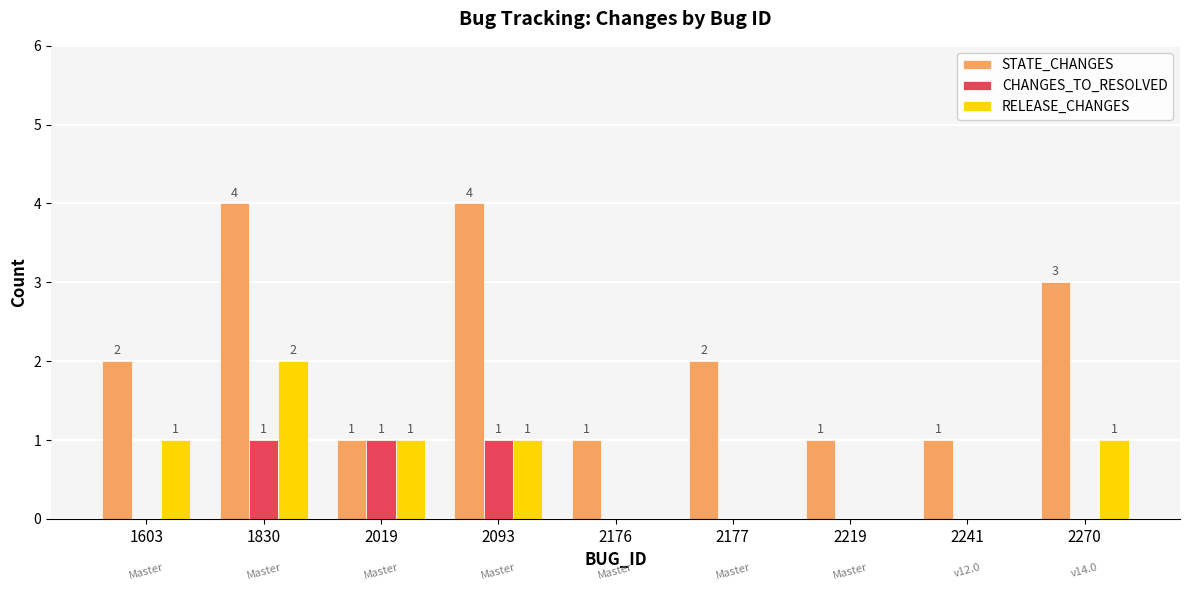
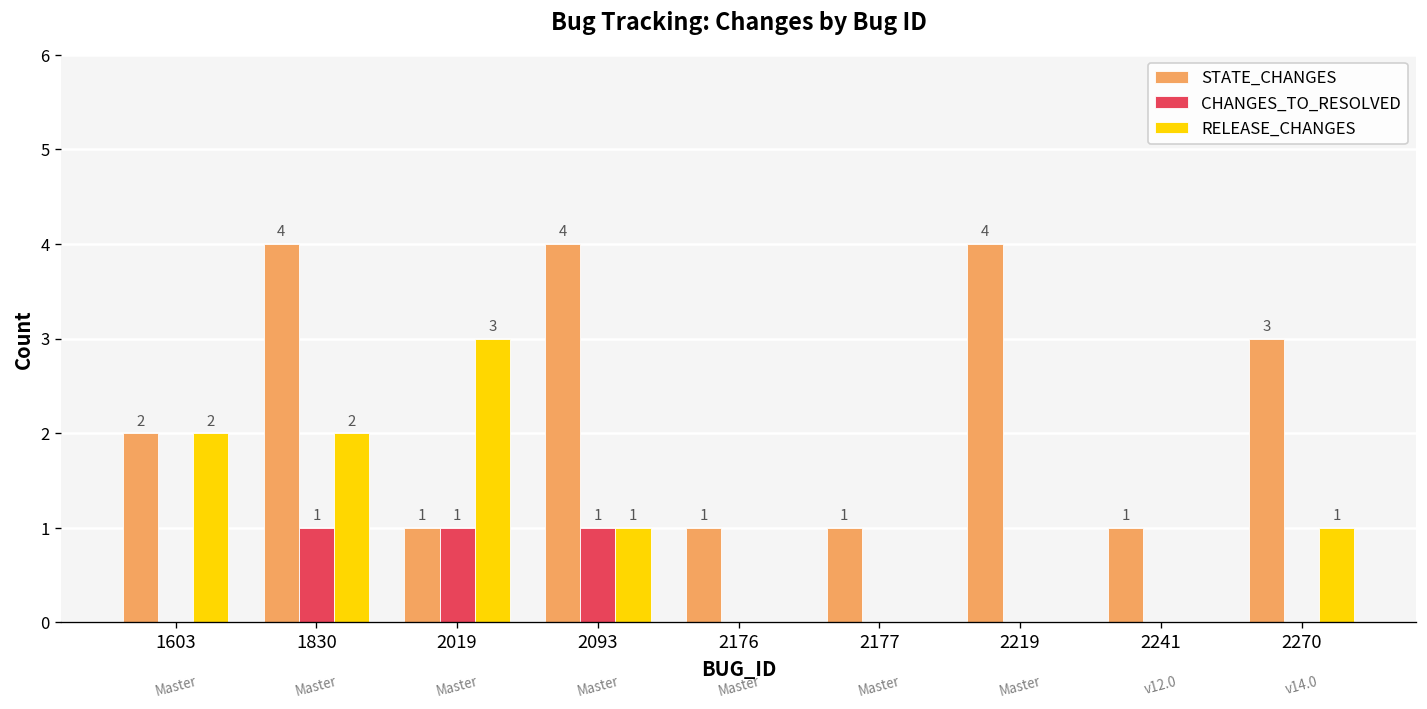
  {
    "STATE_CHANGES": {
      "1603": 2,
      "1830": 4,
      "2019": 1,
      "2093": 4,
      "2176": 1,
-     "2177": 2,
-     "2219": 1,
+     "2177": 1,
+     "2219": 4,
      "2241": 1,
      "2270": 3
    },
    "CHANGES_TO_RESOLVED": {
      "1830": 1,
      "2019": 1,
      "2093": 1
    },
    "RELEASE_CHANGES": {
-     "1603": 1,
+     "1603": 2,
      "1830": 2,
-     "2019": 1,
+     "2019": 3,
      "2093": 1,
      "2270": 1
    }
  }
